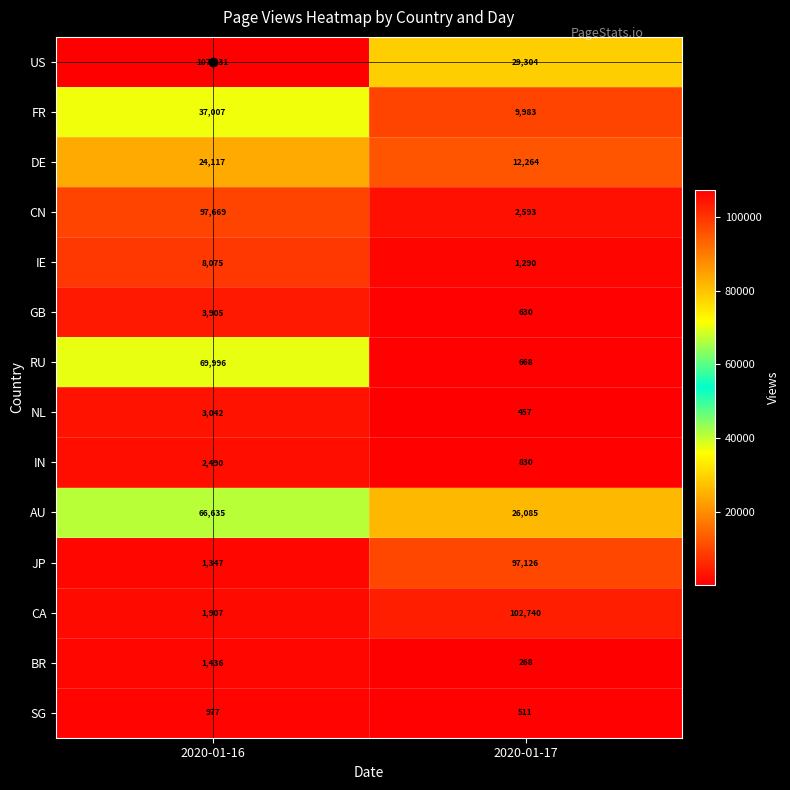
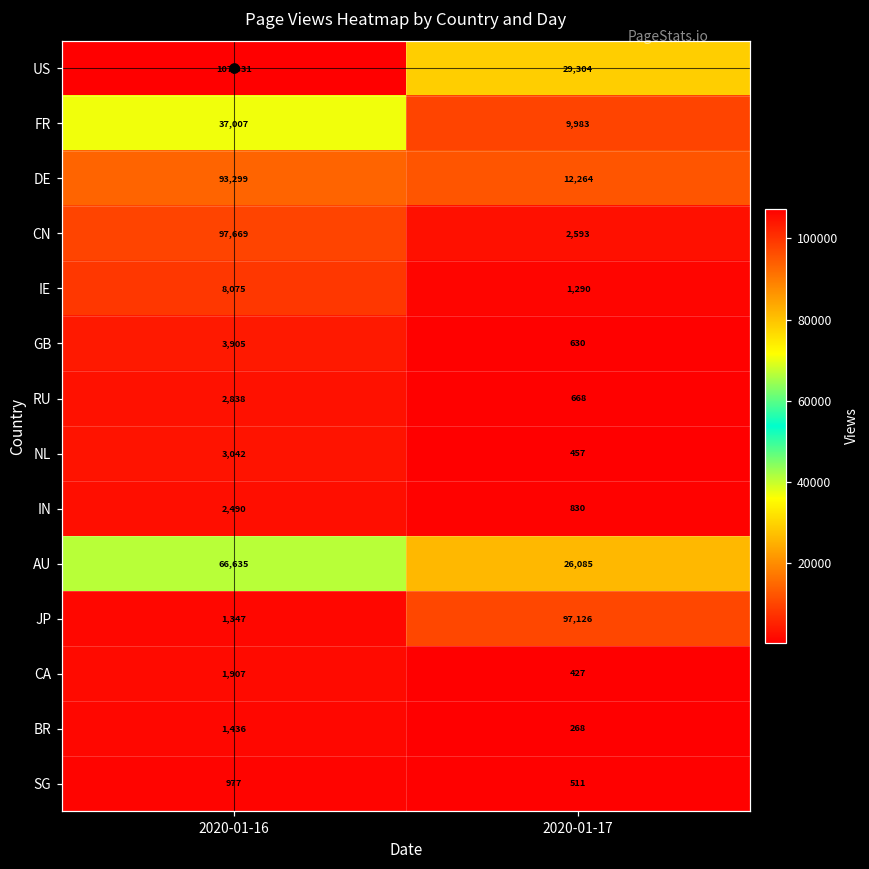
  {
    "US": {
      "2020-01-17": "29,304"
    },
    "FR": {
      "2020-01-16": "37,007",
      "2020-01-17": "9,983"
    },
    "DE": {
-     "2020-01-16": "24,117",
+     "2020-01-16": "93,299",
      "2020-01-17": "12,264"
    },
    "CN": {
      "2020-01-16": "97,669",
      "2020-01-17": "2,593"
    },
    "IE": {
      "2020-01-16": "8,075",
      "2020-01-17": "1,290"
    },
    "GB": {
      "2020-01-16": "3,905",
      "2020-01-17": "630"
    },
    "RU": {
-     "2020-01-16": "69,996",
+     "2020-01-16": "2,838",
      "2020-01-17": "668"
    },
    "NL": {
      "2020-01-16": "3,042",
      "2020-01-17": "457"
    },
    "IN": {
      "2020-01-16": "2,490",
      "2020-01-17": "830"
    },
    "AU": {
      "2020-01-16": "66,635",
      "2020-01-17": "26,085"
    },
    "JP": {
      "2020-01-16": "1,347",
      "2020-01-17": "97,126"
    },
    "CA": {
      "2020-01-16": "1,907",
-     "2020-01-17": "102,740"
+     "2020-01-17": "427"
    },
    "BR": {
      "2020-01-16": "1,436",
      "2020-01-17": "268"
    },
    "SG": {
      "2020-01-16": "977",
      "2020-01-17": "511"
    }
  }
